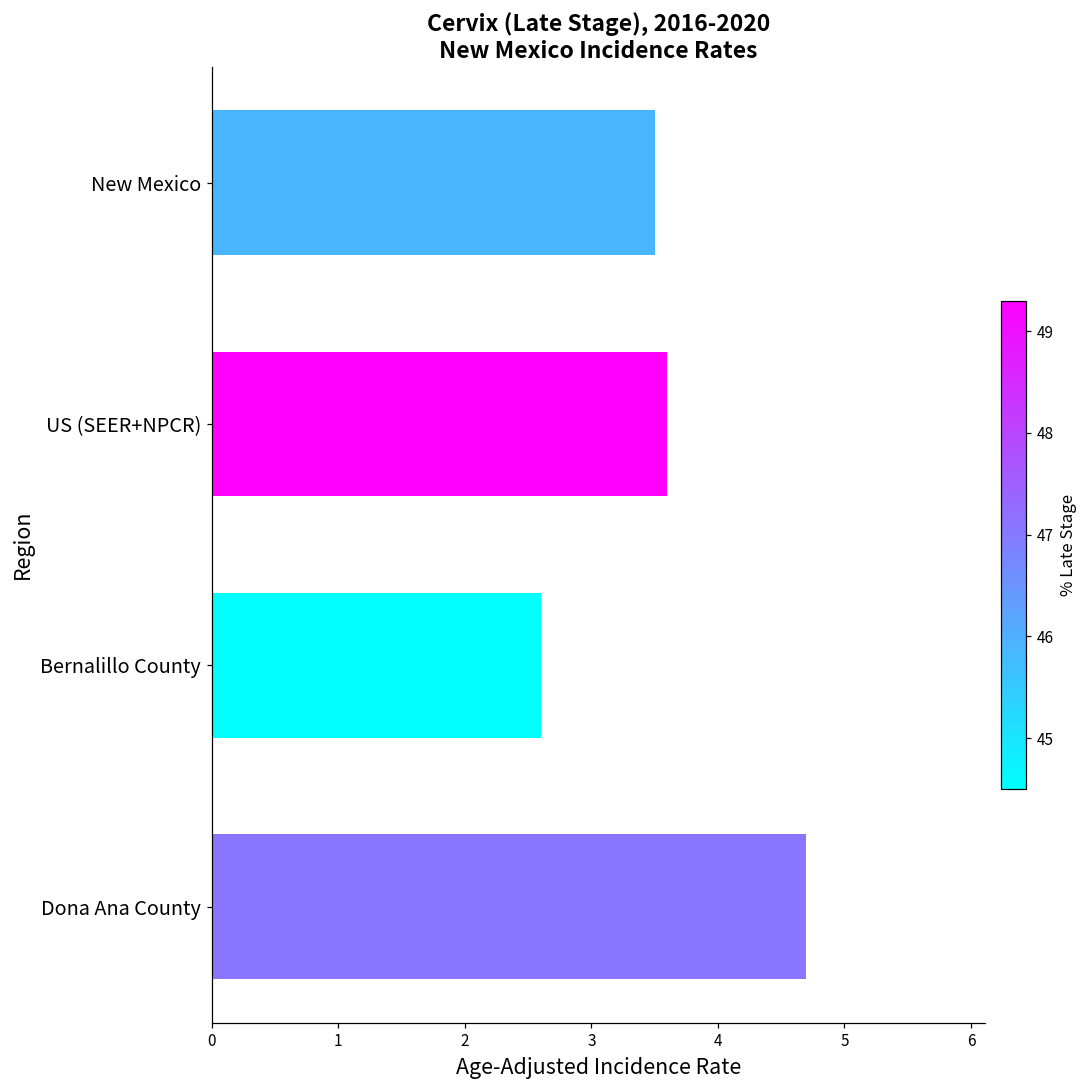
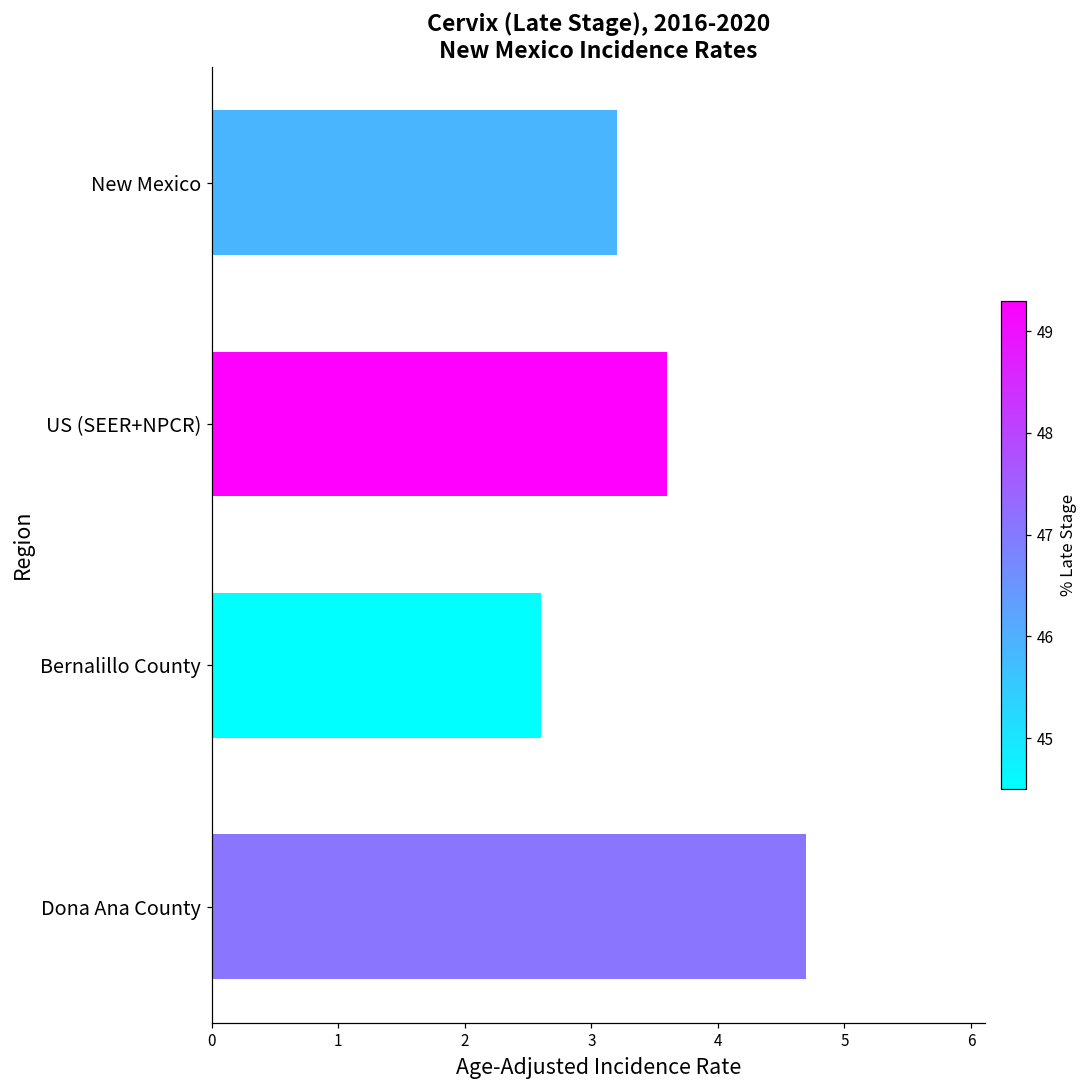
  {
-   "New Mexico": 3.5,
+   "New Mexico": 3.2,
    "US (SEER+NPCR)": 3.6,
    "Bernalillo County": 2.6,
    "Dona Ana County": 4.7
  }
